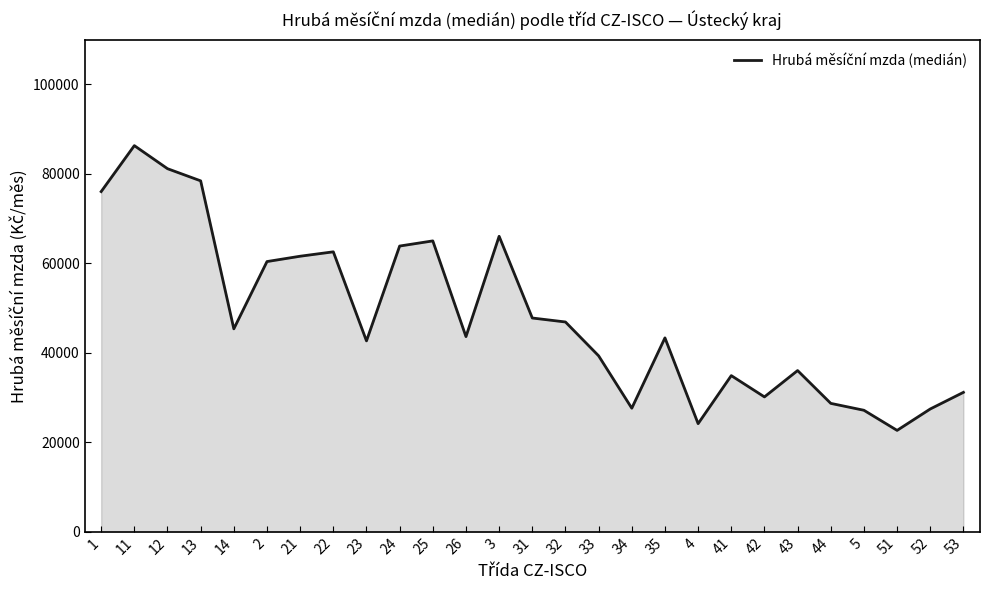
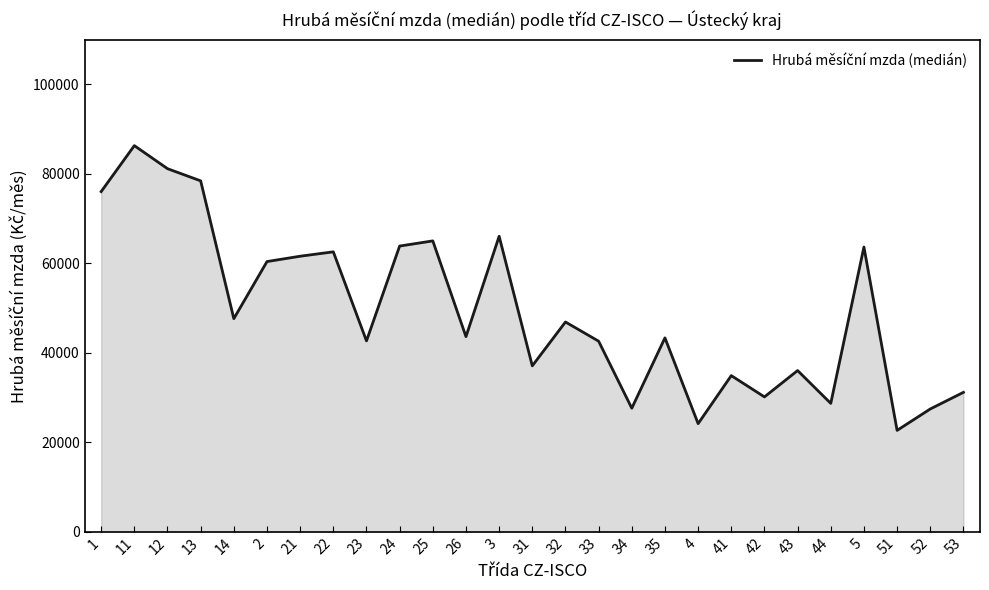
  {
    "1": 76000,
    "11": 86000,
    "12": 81000,
    "13": 78000,
-   "14": 45000,
+   "14": 48000,
    "2": 60000,
    "21": 62000,
    "22": 63000,
    "23": 43000,
    "24": 64000,
    "25": 65000,
    "26": 44000,
    "3": 66000,
-   "31": 48000,
+   "31": 37000,
    "32": 47000,
-   "33": 39000,
+   "33": 43000,
    "34": 28000,
    "35": 43000,
    "4": 24000,
    "41": 35000,
    "42": 30000,
    "43": 36000,
    "44": 29000,
-   "5": 27000,
+   "5": 64000,
    "51": 23000,
    "52": 27000,
    "53": 31000
  }
